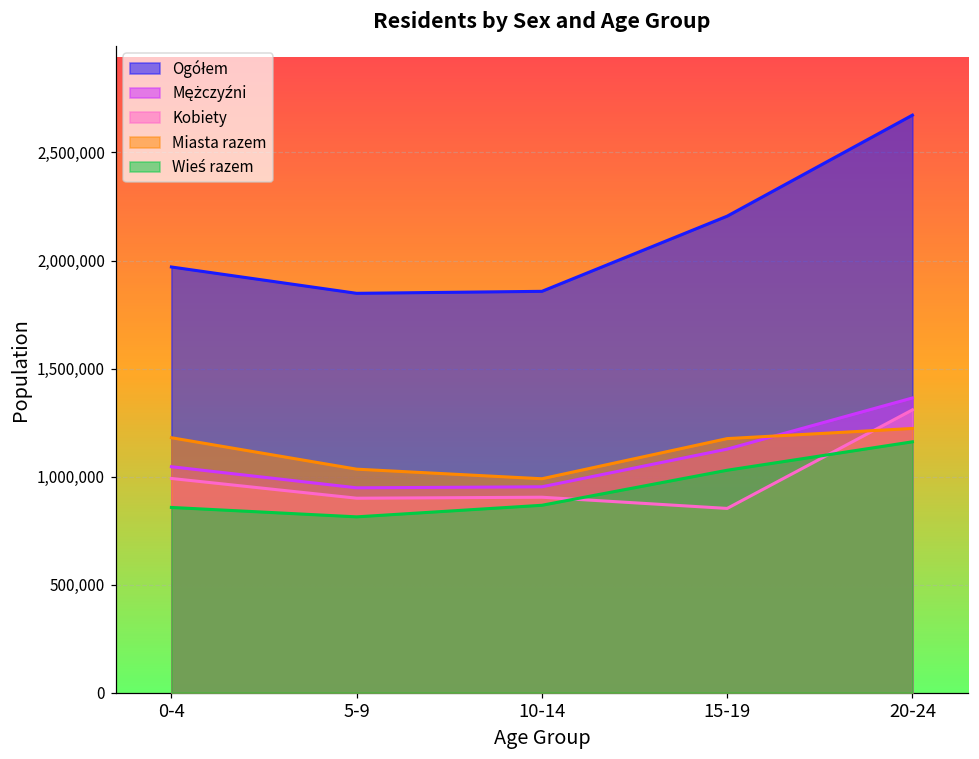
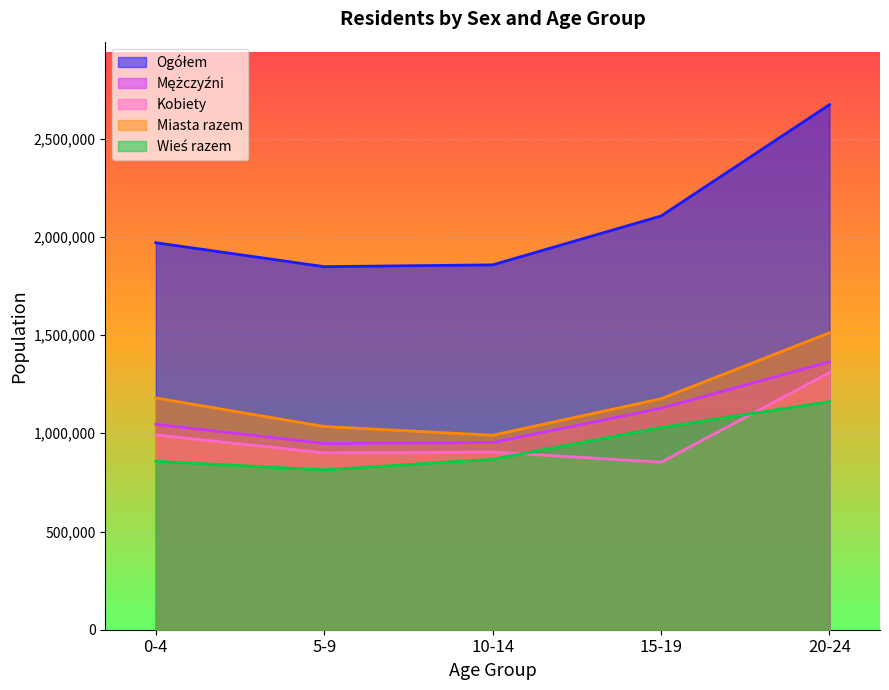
  {
    "Ogółem": {
      "0-4": "1,970,000",
      "5-9": "1,850,000",
      "10-14": "1,860,000",
-     "15-19": "2,210,000",
+     "15-19": "2,110,000",
      "20-24": "2,670,000"
    },
    "Mężczyźni": {
      "0-4": "1,050,000",
      "5-9": "950,000",
      "10-14": "950,000",
      "15-19": "1,130,000",
      "20-24": "1,360,000"
    },
    "Kobiety": {
      "0-4": "990,000",
      "5-9": "900,000",
      "10-14": "900,000",
      "15-19": "850,000",
      "20-24": "1,310,000"
    },
    "Miasta razem": {
      "0-4": "1,180,000",
      "5-9": "1,030,000",
      "10-14": "990,000",
      "15-19": "1,180,000",
-     "20-24": "1,220,000"
+     "20-24": "1,510,000"
    },
    "Wieś razem": {
      "0-4": "860,000",
      "5-9": "810,000",
      "10-14": "870,000",
      "15-19": "1,030,000",
      "20-24": "1,160,000"
    }
  }
